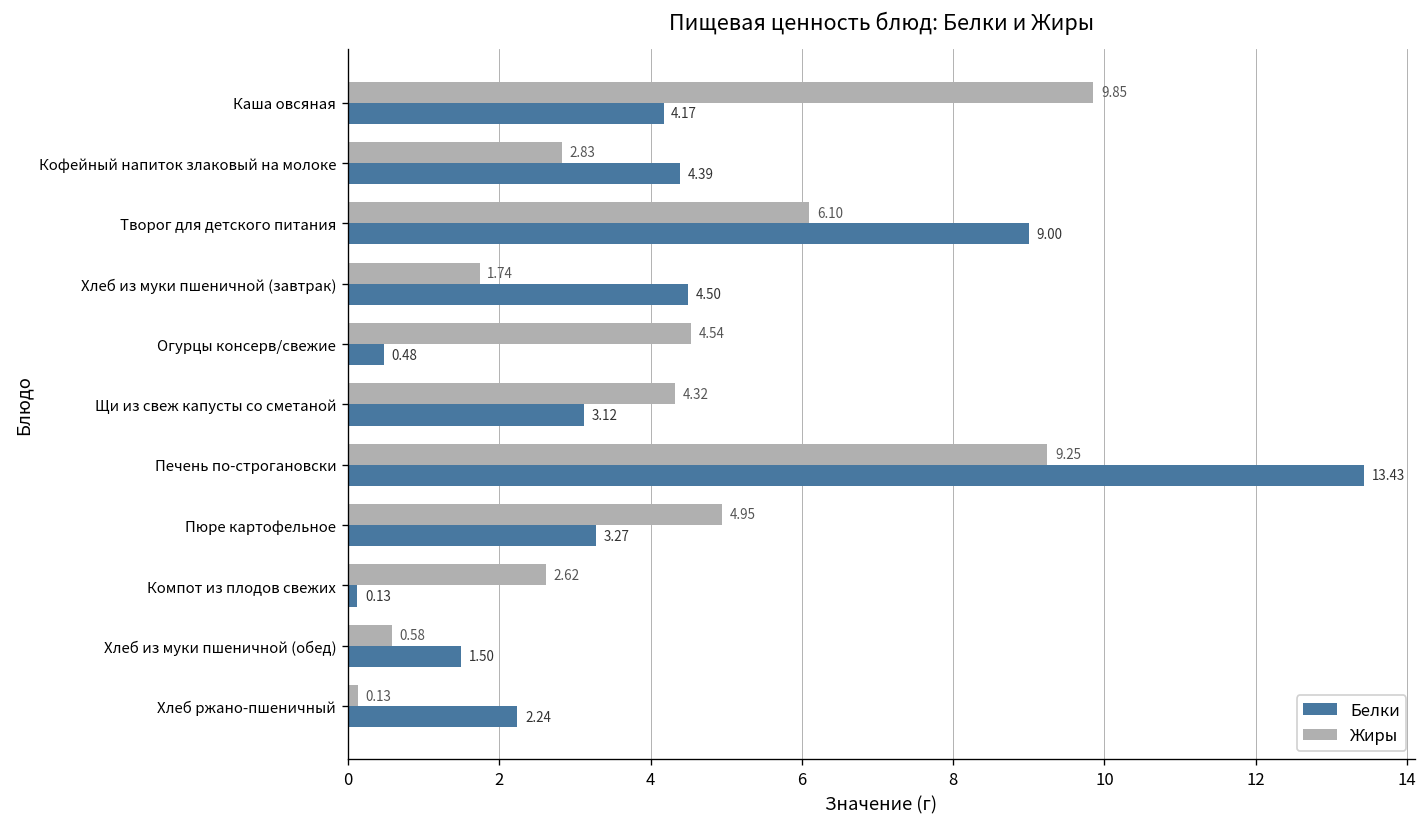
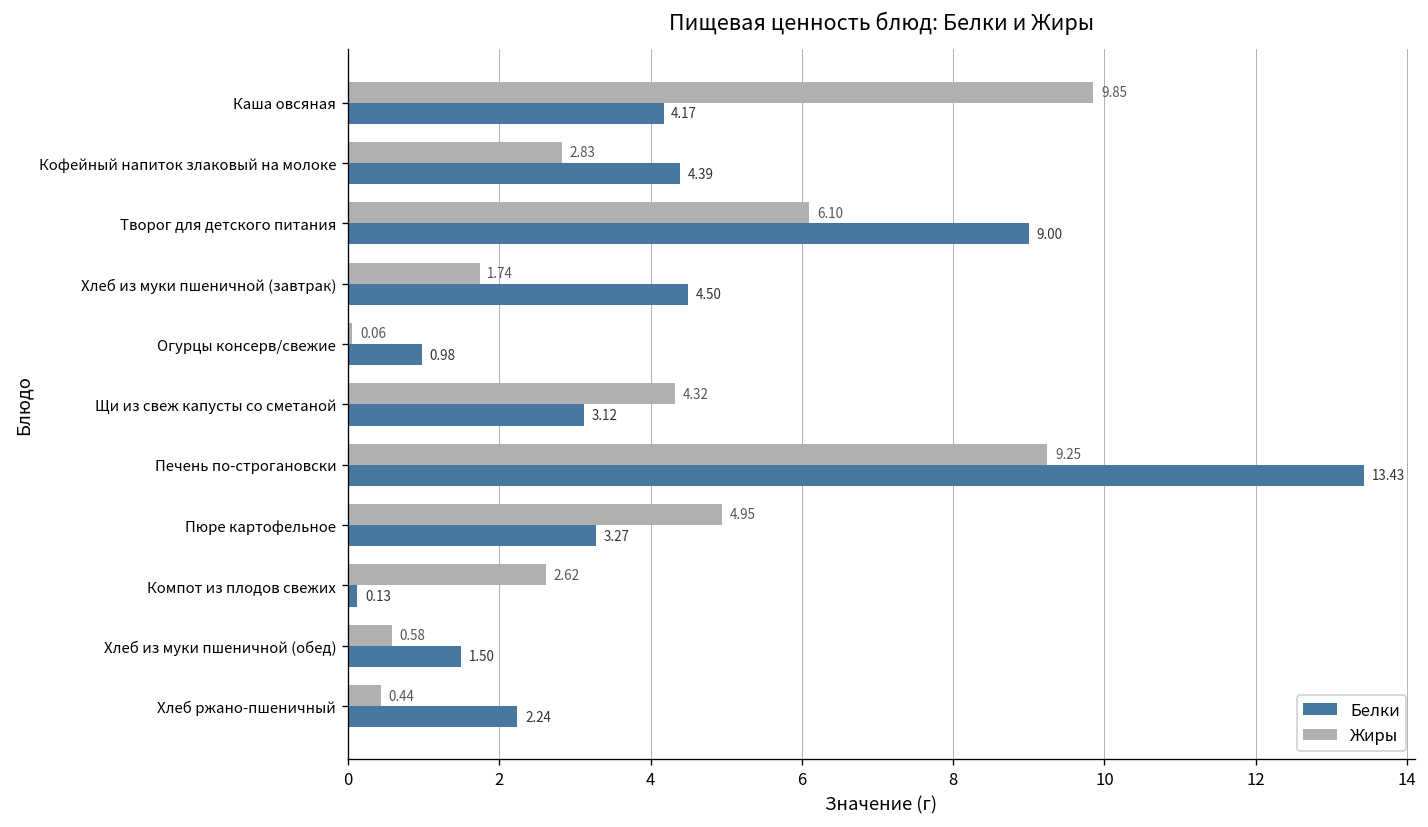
  {
    "Белки": {
      "Каша овсяная": 4.17,
      "Кофейный напиток злаковый на молоке": 4.39,
      "Творог для детского питания": 9.00,
      "Хлеб из муки пшеничной (завтрак)": 4.50,
-     "Огурцы консерв/свежие": 0.48,
+     "Огурцы консерв/свежие": 0.98,
      "Щи из свеж капусты со сметаной": 3.12,
      "Печень по-строгановски": 13.43,
      "Пюре картофельное": 3.27,
      "Компот из плодов свежих": 0.13,
      "Хлеб из муки пшеничной (обед)": 1.50,
      "Хлеб ржано-пшеничный": 2.24
    },
    "Жиры": {
      "Каша овсяная": 9.85,
      "Кофейный напиток злаковый на молоке": 2.83,
      "Творог для детского питания": 6.10,
      "Хлеб из муки пшеничной (завтрак)": 1.74,
-     "Огурцы консерв/свежие": 4.54,
+     "Огурцы консерв/свежие": 0.06,
      "Щи из свеж капусты со сметаной": 4.32,
      "Печень по-строгановски": 9.25,
      "Пюре картофельное": 4.95,
      "Компот из плодов свежих": 2.62,
      "Хлеб из муки пшеничной (обед)": 0.58,
-     "Хлеб ржано-пшеничный": 0.13
+     "Хлеб ржано-пшеничный": 0.44
    }
  }
